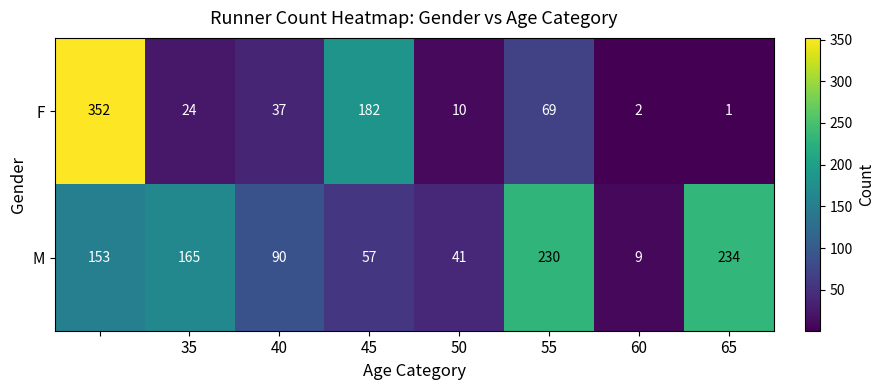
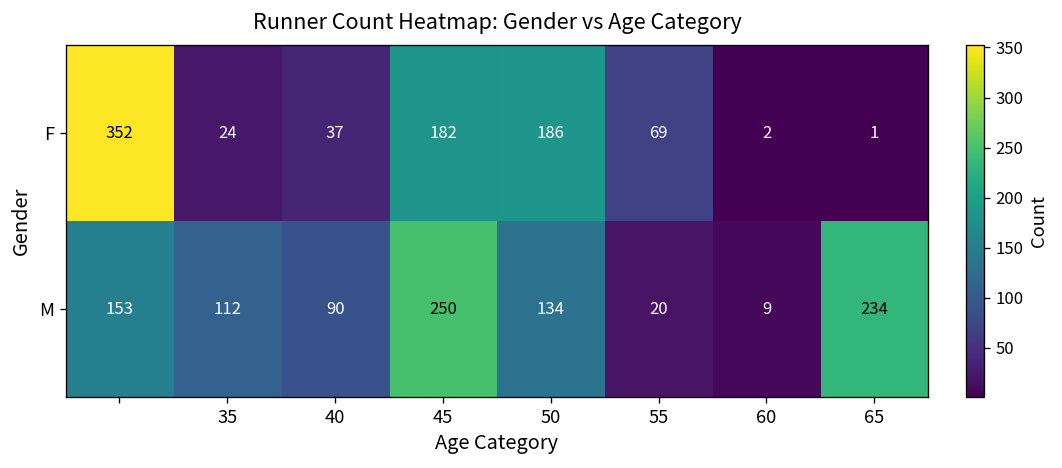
  {
    "F": {
      "35": 24,
      "40": 37,
      "45": 182,
-     "50": 10,
+     "50": 186,
      "55": 69,
      "60": 2,
      "65": 1
    },
    "M": {
-     "35": 165,
+     "35": 112,
      "40": 90,
-     "45": 57,
-     "50": 41,
-     "55": 230,
+     "45": 250,
+     "50": 134,
+     "55": 20,
      "60": 9,
      "65": 234
    }
  }
